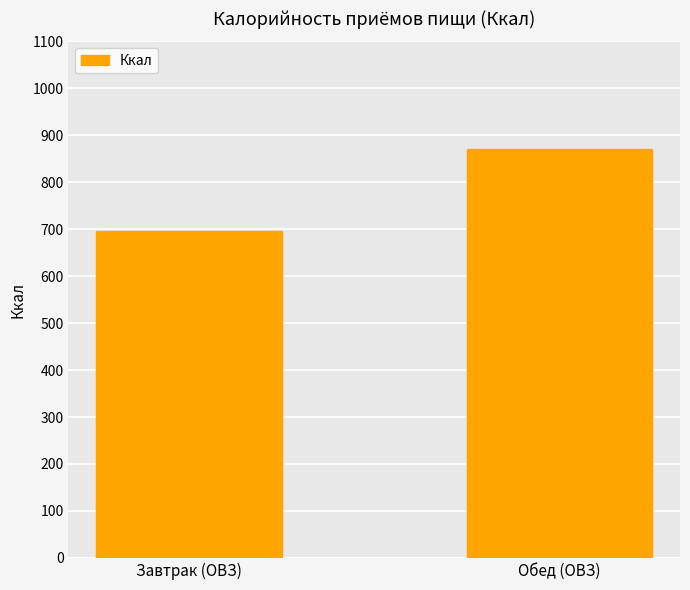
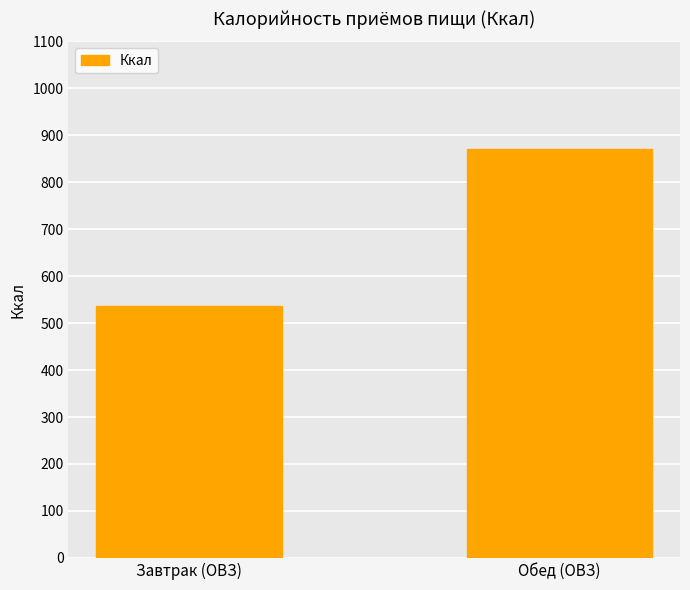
  {
-   "Завтрак (ОВЗ)": 700,
+   "Завтрак (ОВЗ)": 540,
    "Обед (ОВЗ)": 870
  }
